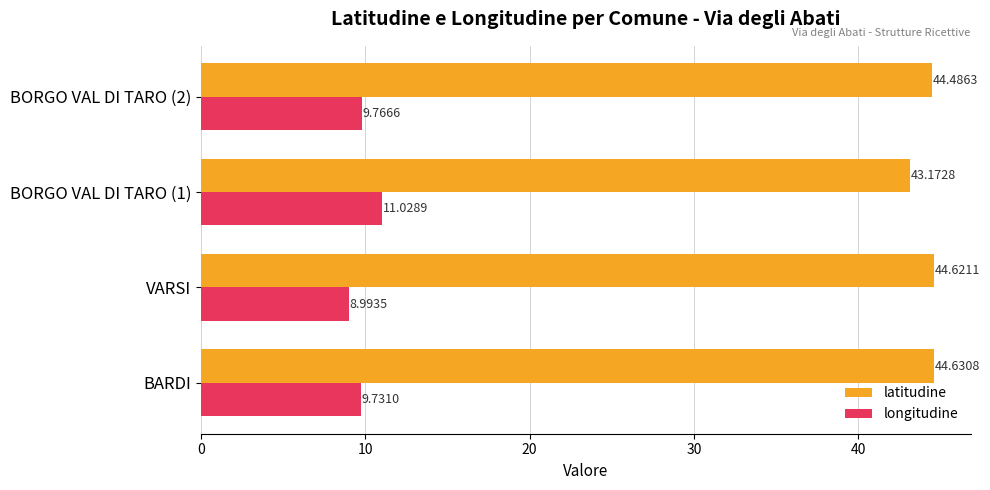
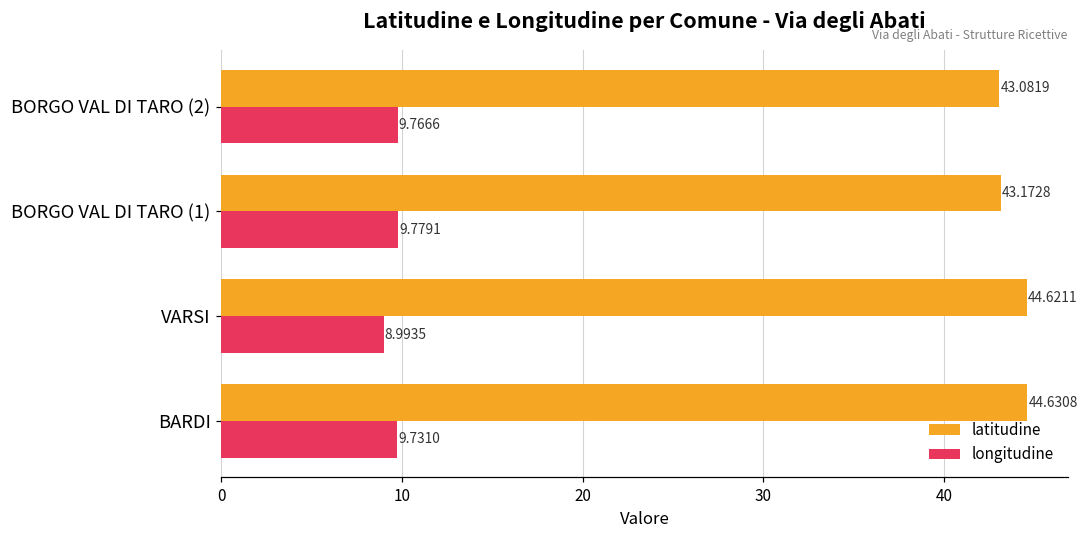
  {
    "latitudine": {
-     "BORGO VAL DI TARO (2)": 44.4863,
+     "BORGO VAL DI TARO (2)": 43.0819,
      "BORGO VAL DI TARO (1)": 43.1728,
      "VARSI": 44.6211,
      "BARDI": 44.6308
    },
    "longitudine": {
      "BORGO VAL DI TARO (2)": 9.7666,
-     "BORGO VAL DI TARO (1)": 11.0289,
+     "BORGO VAL DI TARO (1)": 9.7791,
      "VARSI": 8.9935,
      "BARDI": 9.7310
    }
  }
